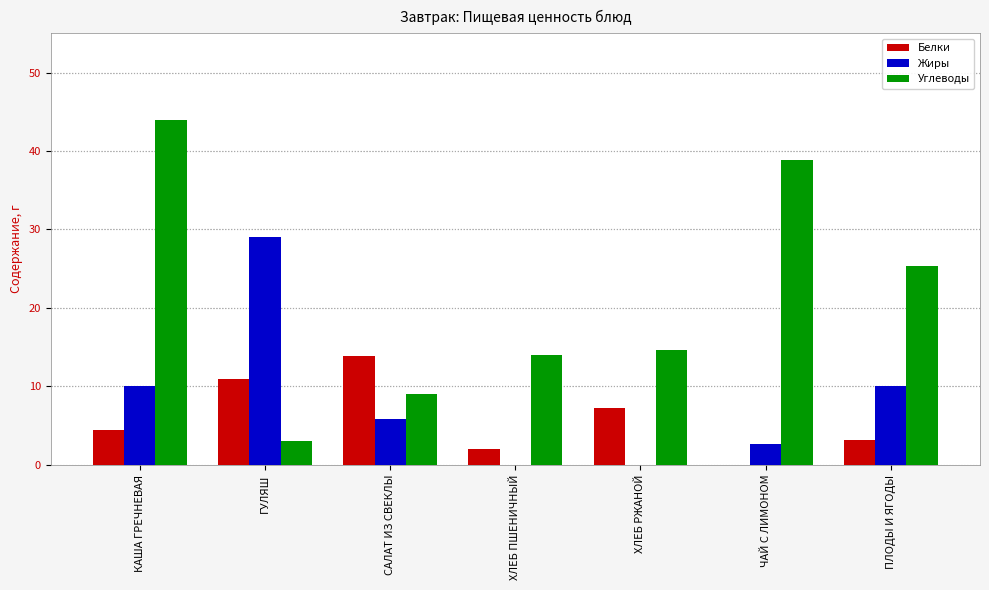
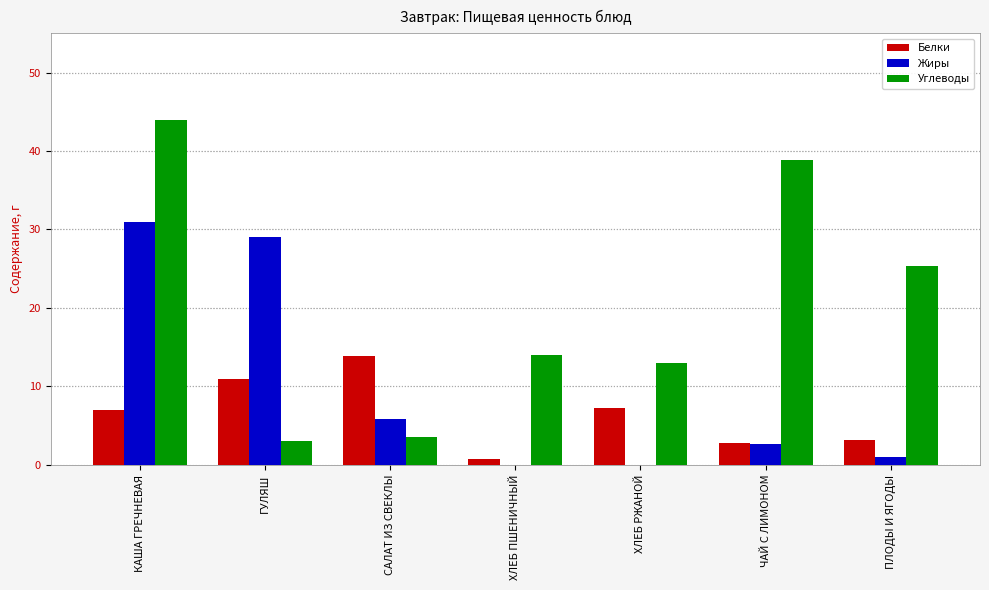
  {
    "Белки": {
-     "КАША ГРЕЧНЕВАЯ": 5,
+     "КАША ГРЕЧНЕВАЯ": 7,
      "ГУЛЯШ": 11,
      "САЛАТ ИЗ СВЕКЛЫ": 14,
-     "ХЛЕБ ПШЕНИЧНЫЙ": 2,
+     "ХЛЕБ ПШЕНИЧНЫЙ": 1,
      "ХЛЕБ РЖАНОЙ": 7,
-     "ЧАЙ С ЛИМОНОМ": 0,
+     "ЧАЙ С ЛИМОНОМ": 3,
      "ПЛОДЫ И ЯГОДЫ": 3
    },
    "Жиры": {
-     "КАША ГРЕЧНЕВАЯ": 10,
+     "КАША ГРЕЧНЕВАЯ": 31,
      "ГУЛЯШ": 29,
      "САЛАТ ИЗ СВЕКЛЫ": 6,
      "ХЛЕБ ПШЕНИЧНЫЙ": 0,
      "ХЛЕБ РЖАНОЙ": 0,
      "ЧАЙ С ЛИМОНОМ": 3,
-     "ПЛОДЫ И ЯГОДЫ": 10
+     "ПЛОДЫ И ЯГОДЫ": 1
    },
    "Углеводы": {
      "КАША ГРЕЧНЕВАЯ": 44,
      "ГУЛЯШ": 3,
-     "САЛАТ ИЗ СВЕКЛЫ": 9,
+     "САЛАТ ИЗ СВЕКЛЫ": 4,
      "ХЛЕБ ПШЕНИЧНЫЙ": 14,
-     "ХЛЕБ РЖАНОЙ": 15,
+     "ХЛЕБ РЖАНОЙ": 13,
      "ЧАЙ С ЛИМОНОМ": 39,
      "ПЛОДЫ И ЯГОДЫ": 25
    }
  }
